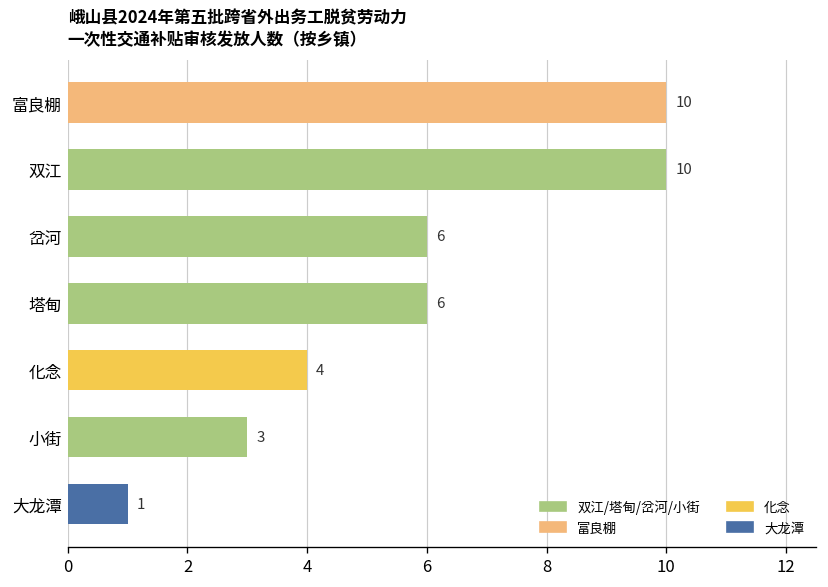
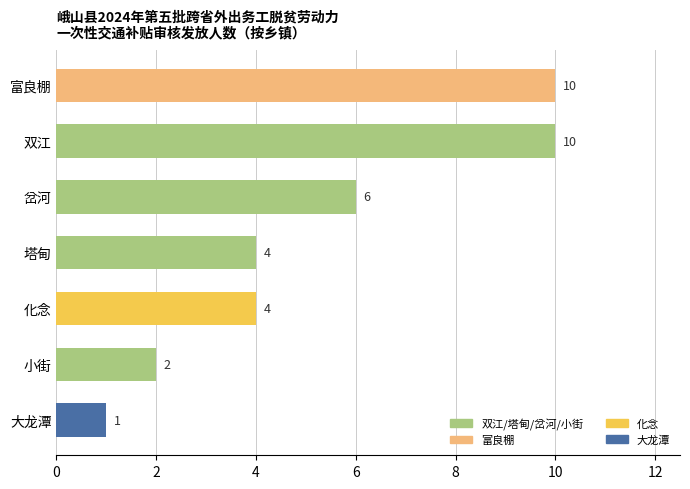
  {
    "富良棚": 10,
    "双江": 10,
    "岔河": 6,
-   "塔甸": 6,
+   "塔甸": 4,
    "化念": 4,
-   "小街": 3,
+   "小街": 2,
    "大龙潭": 1
  }
